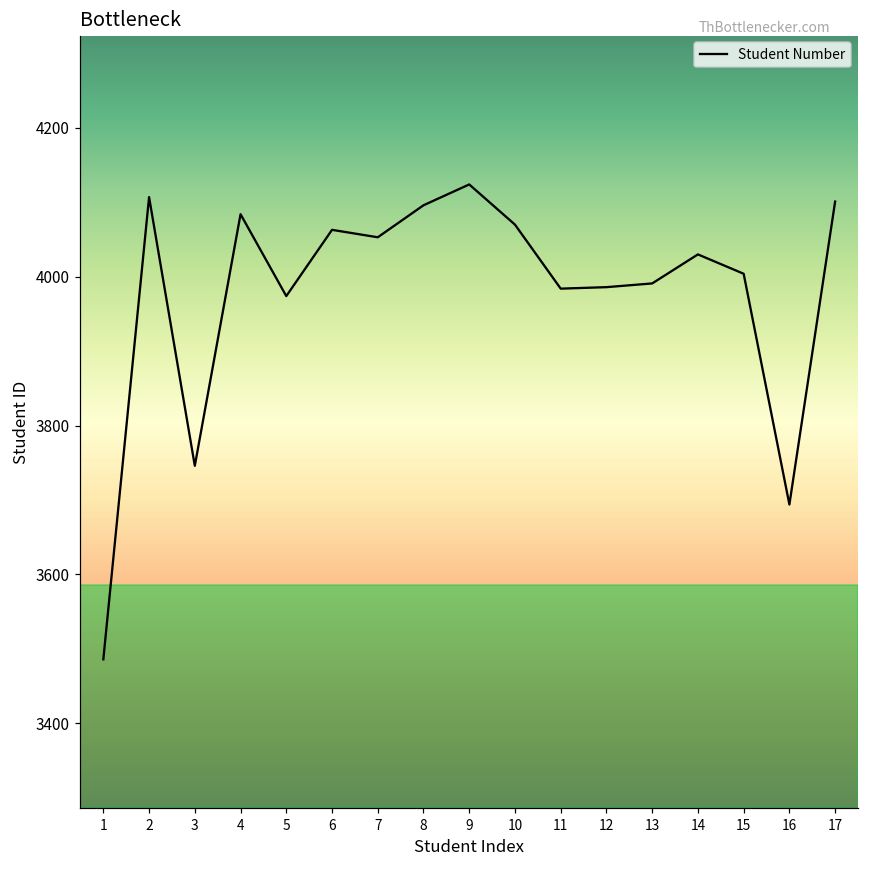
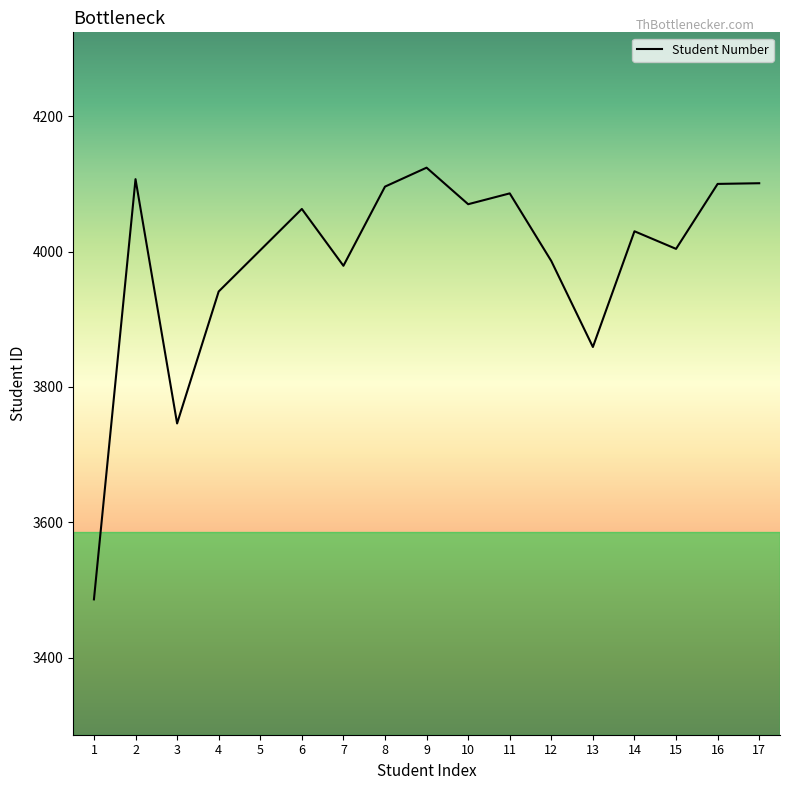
  {
    "2": 4110,
    "3": 3750,
-   "4": 4080,
-   "5": 3970,
+   "4": 3940,
+   "5": 4000,
    "6": 4060,
-   "7": 4050,
+   "7": 3980,
    "8": 4100,
    "9": 4120,
    "10": 4070,
-   "11": 3980,
+   "11": 4090,
    "12": 3990,
-   "13": 3990,
+   "13": 3860,
    "14": 4030,
    "15": 4000,
-   "16": 3690,
+   "16": 4100,
    "17": 4100
  }
